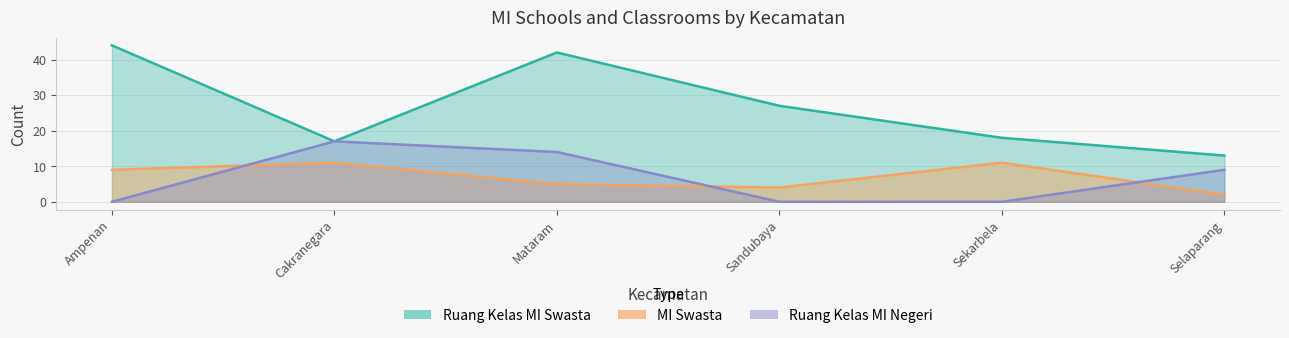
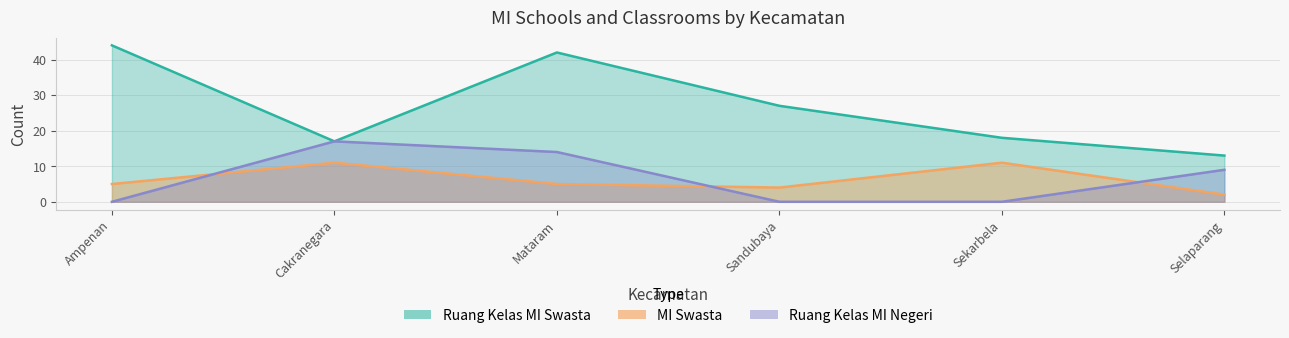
  {
    "MI Swasta": {
-     "Ampenan": 9,
+     "Ampenan": 5,
      "Cakranegara": 11,
      "Mataram": 5,
      "Sandubaya": 4,
      "Sekarbela": 11,
      "Selaparang": 2
    }
  }
